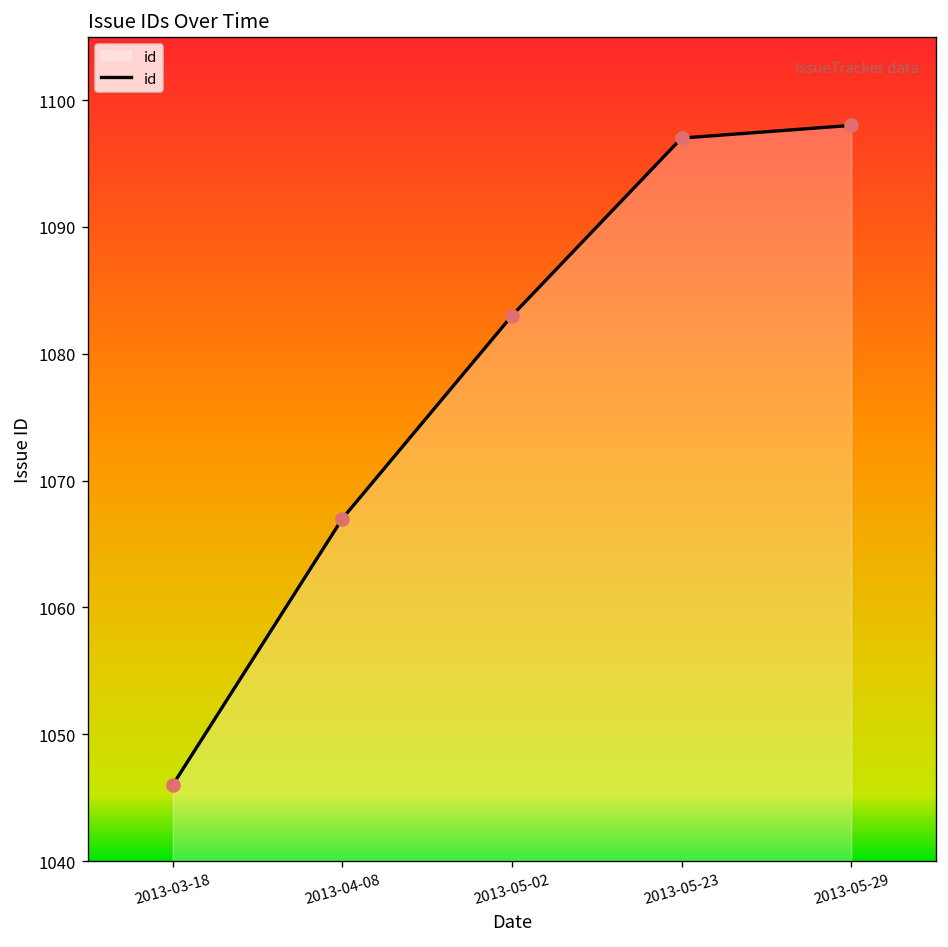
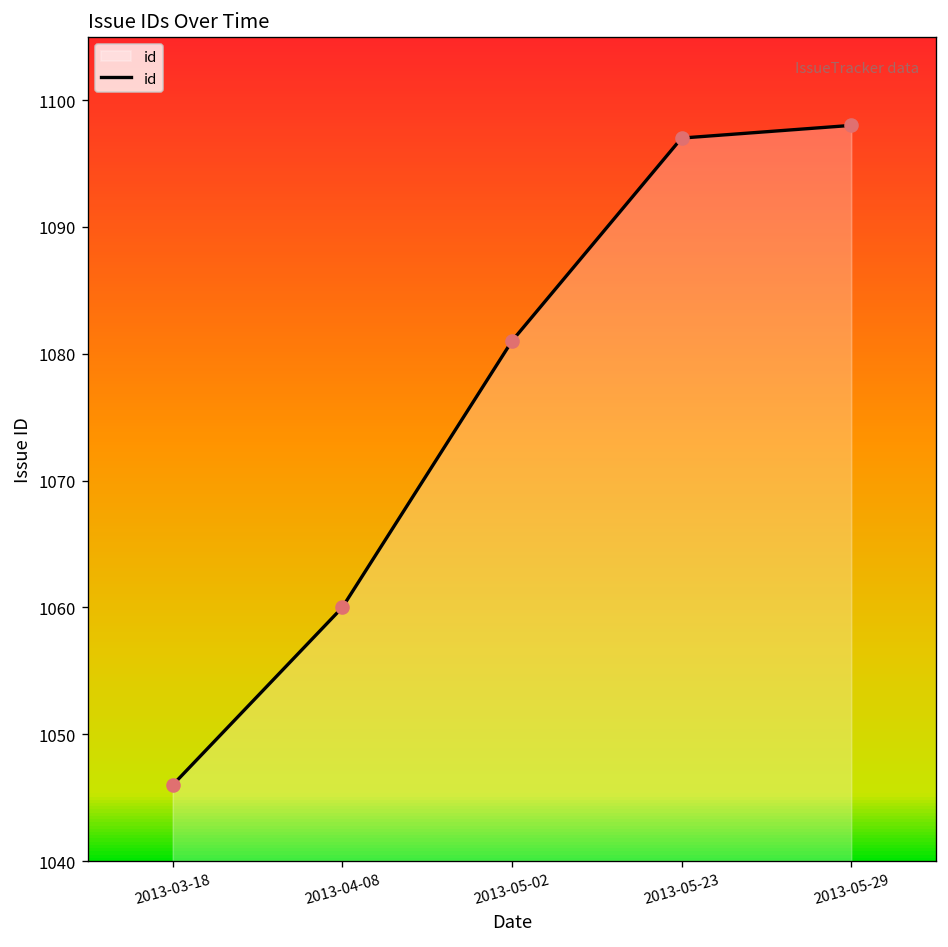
  {
    "2013-03-18": 1046,
-   "2013-04-08": 1067,
-   "2013-05-02": 1083,
+   "2013-04-08": 1060,
+   "2013-05-02": 1081,
    "2013-05-23": 1097,
    "2013-05-29": 1098
  }
